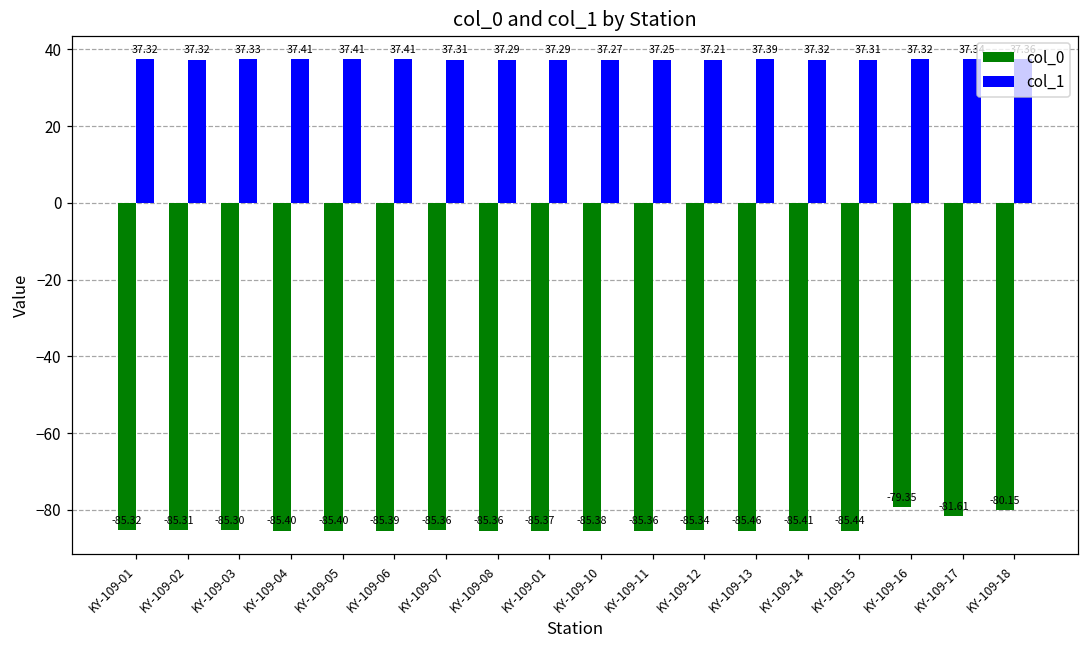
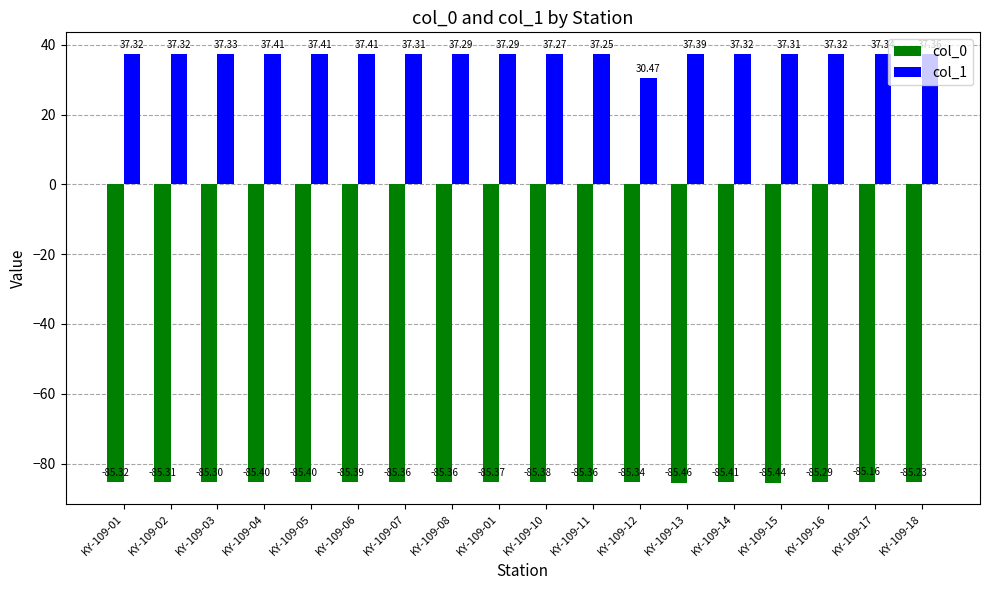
  {
    "col_0": {
      "KY-109-02": -85.31,
      "KY-109-03": -85.30,
      "KY-109-04": -85.40,
      "KY-109-05": -85.40,
      "KY-109-06": -85.39,
      "KY-109-07": -85.36,
      "KY-109-08": -85.36,
      "KY-109-10": -85.38,
      "KY-109-11": -85.36,
      "KY-109-12": -85.34,
      "KY-109-13": -85.46,
      "KY-109-14": -85.41,
      "KY-109-15": -85.44,
-     "KY-109-16": -79.35,
-     "KY-109-17": -81.61,
-     "KY-109-18": -80.15
+     "KY-109-16": -85.29,
+     "KY-109-17": -85.16,
+     "KY-109-18": -85.23
    },
    "col_1": {
      "KY-109-02": 37.32,
      "KY-109-03": 37.33,
      "KY-109-04": 37.41,
      "KY-109-05": 37.41,
      "KY-109-06": 37.41,
      "KY-109-07": 37.31,
      "KY-109-08": 37.29,
      "KY-109-10": 37.27,
      "KY-109-11": 37.25,
-     "KY-109-12": 37.21,
+     "KY-109-12": 30.47,
      "KY-109-13": 37.39,
      "KY-109-14": 37.32,
      "KY-109-15": 37.31,
      "KY-109-16": 37.32
    }
  }
